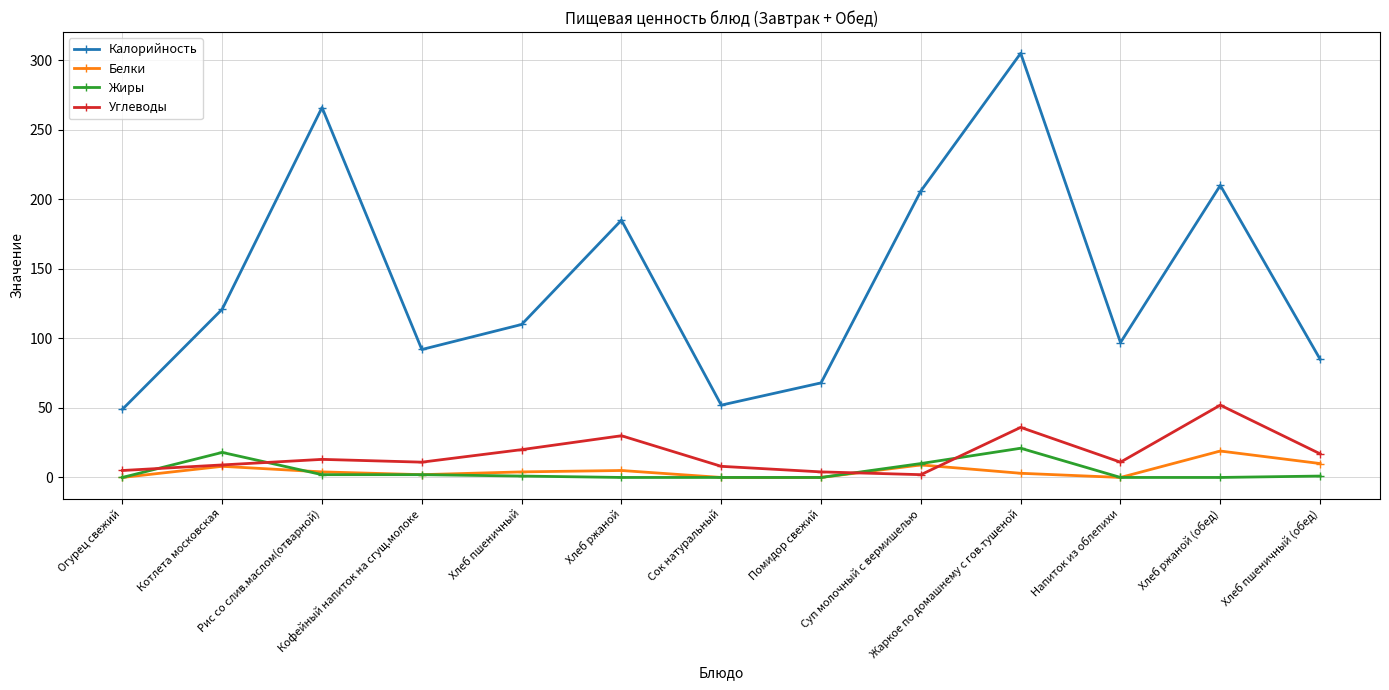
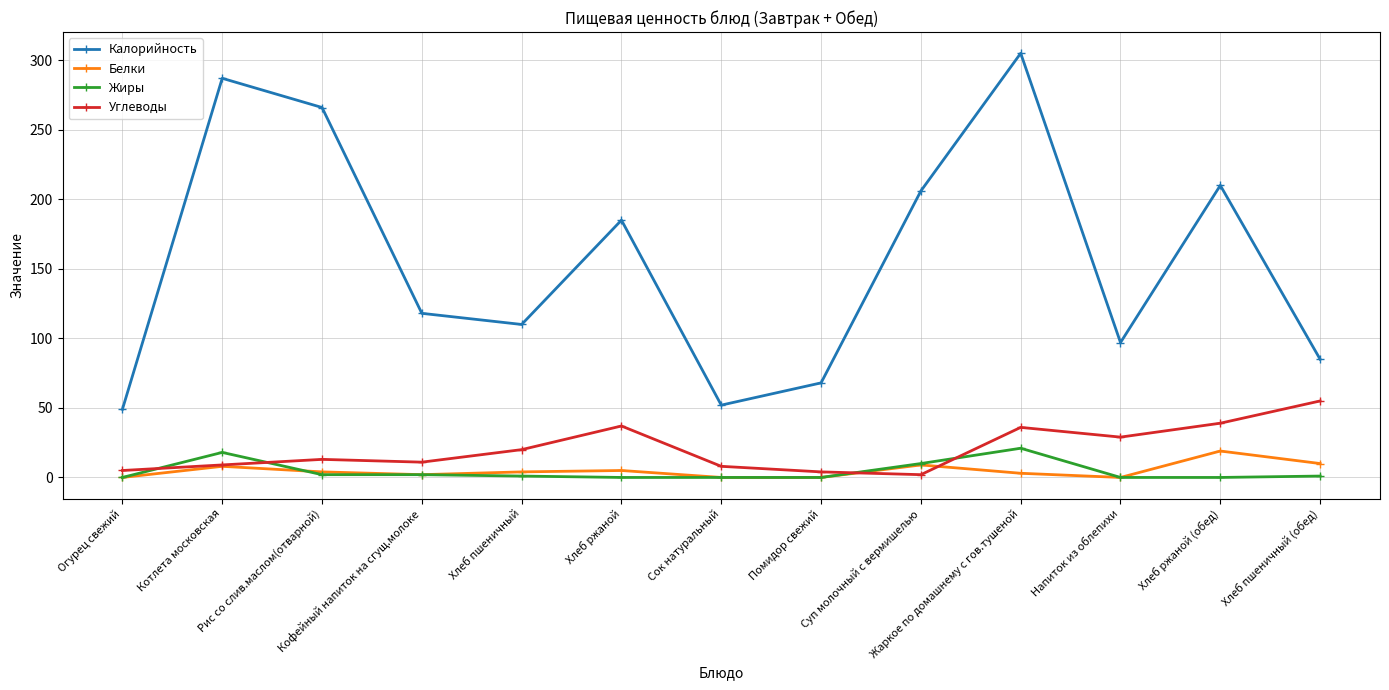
  {
    "Калорийность": {
      "Огурец свежий": 49,
-     "Котлета московская": 121,
+     "Котлета московская": 287,
      "Рис со слив.маслом(отварной)": 266,
-     "Кофейный напиток на сгущ.молоке": 92,
+     "Кофейный напиток на сгущ.молоке": 118,
      "Хлеб пшеничный": 110,
      "Хлеб ржаной": 185,
      "Сок натуральный": 52,
      "Помидор свежий": 68,
      "Суп молочный с вермишелью": 206,
      "Жаркое по домашнему с гов.тушеной": 305,
      "Напиток из облепихи": 97,
      "Хлеб ржаной (обед)": 210,
      "Хлеб пшеничный (обед)": 85
    },
    "Белки": {
      "Рис со слив.маслом(отварной)": 4,
      "Хлеб пшеничный": 4,
      "Хлеб ржаной": 5,
      "Жаркое по домашнему с гов.тушеной": 3,
      "Хлеб ржаной (обед)": 19,
      "Хлеб пшеничный (обед)": 10
    },
    "Жиры": {
      "Котлета московская": 18,
      "Рис со слив.маслом(отварной)": 2,
      "Хлеб пшеничный": 1,
      "Хлеб ржаной": 0,
      "Жаркое по домашнему с гов.тушеной": 21,
      "Хлеб ржаной (обед)": 0,
      "Хлеб пшеничный (обед)": 1
    },
    "Углеводы": {
      "Огурец свежий": 5,
      "Рис со слив.маслом(отварной)": 13,
      "Кофейный напиток на сгущ.молоке": 11,
      "Хлеб пшеничный": 20,
-     "Хлеб ржаной": 30,
+     "Хлеб ржаной": 37,
      "Сок натуральный": 8,
      "Помидор свежий": 4,
      "Суп молочный с вермишелью": 2,
      "Жаркое по домашнему с гов.тушеной": 36,
-     "Напиток из облепихи": 11,
-     "Хлеб ржаной (обед)": 52,
-     "Хлеб пшеничный (обед)": 17
+     "Напиток из облепихи": 29,
+     "Хлеб ржаной (обед)": 39,
+     "Хлеб пшеничный (обед)": 55
    }
  }
